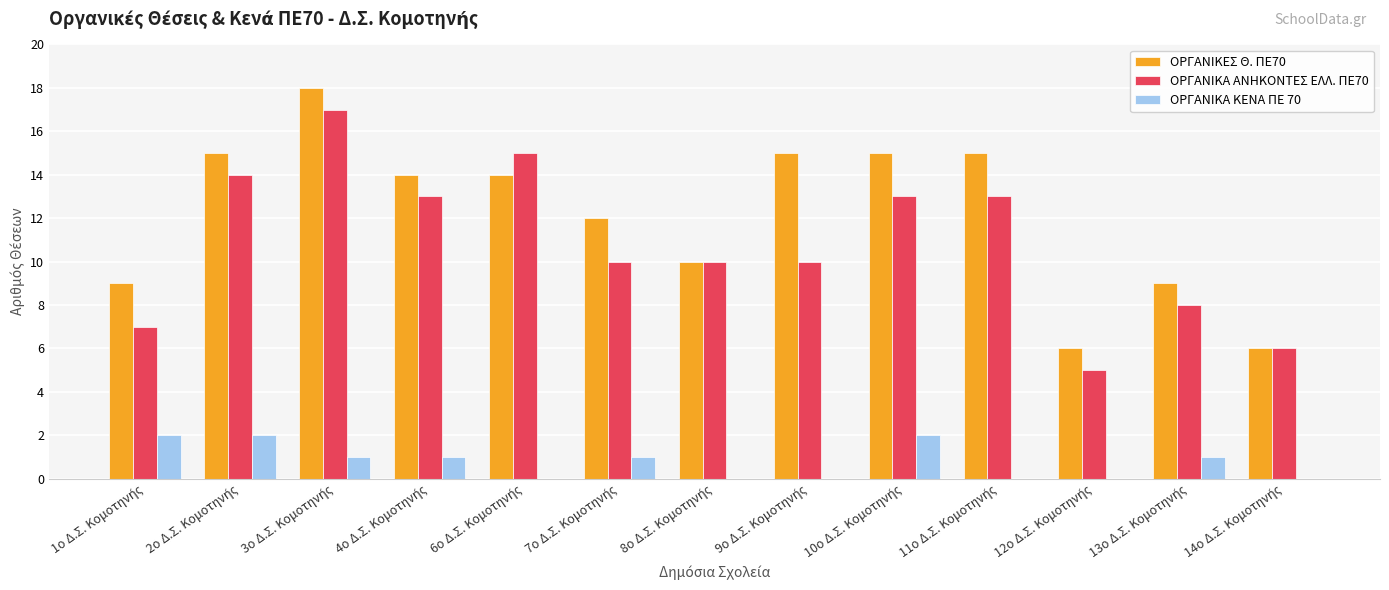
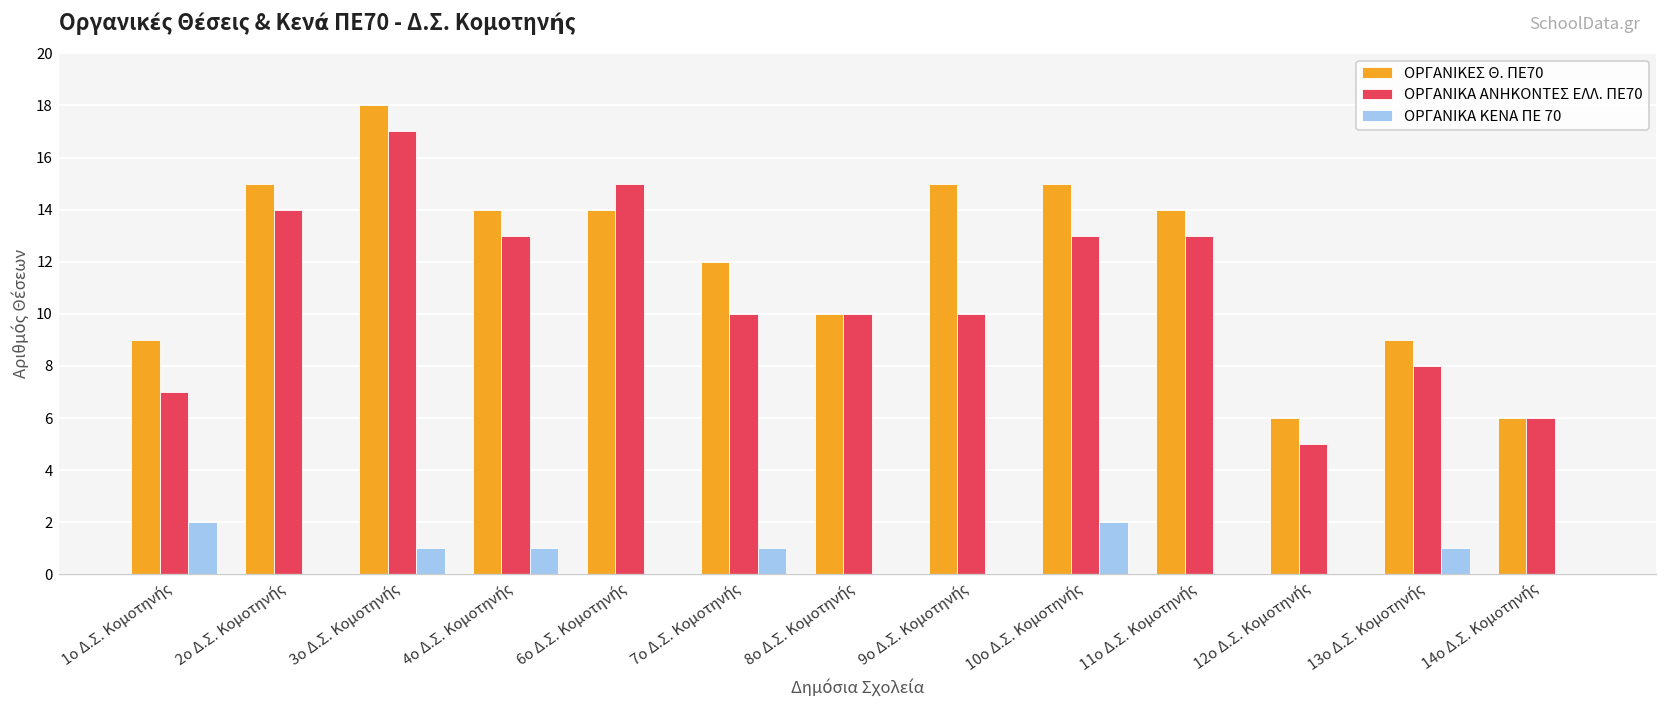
  {
    "ΟΡΓΑΝΙΚΕΣ Θ. ΠΕ70": {
      "1ο Δ.Σ. Κομοτηνής": 9,
      "2ο Δ.Σ. Κομοτηνής": 15,
      "3ο Δ.Σ. Κομοτηνής": 18,
      "4ο Δ.Σ. Κομοτηνής": 14,
      "6ο Δ.Σ. Κομοτηνής": 14,
      "7ο Δ.Σ. Κομοτηνής": 12,
      "8ο Δ.Σ. Κομοτηνής": 10,
      "9ο Δ.Σ. Κομοτηνής": 15,
      "10ο Δ.Σ. Κομοτηνής": 15,
-     "11ο Δ.Σ. Κομοτηνής": 15,
+     "11ο Δ.Σ. Κομοτηνής": 14,
      "12ο Δ.Σ. Κομοτηνής": 6,
      "13ο Δ.Σ. Κομοτηνής": 9,
      "14ο Δ.Σ. Κομοτηνής": 6
    },
    "ΟΡΓΑΝΙΚΑ ΑΝΗΚΟΝΤΕΣ ΕΛΛ. ΠΕ70": {
      "1ο Δ.Σ. Κομοτηνής": 7,
      "2ο Δ.Σ. Κομοτηνής": 14,
      "3ο Δ.Σ. Κομοτηνής": 17,
      "4ο Δ.Σ. Κομοτηνής": 13,
      "6ο Δ.Σ. Κομοτηνής": 15,
      "7ο Δ.Σ. Κομοτηνής": 10,
      "8ο Δ.Σ. Κομοτηνής": 10,
      "9ο Δ.Σ. Κομοτηνής": 10,
      "10ο Δ.Σ. Κομοτηνής": 13,
      "11ο Δ.Σ. Κομοτηνής": 13,
      "12ο Δ.Σ. Κομοτηνής": 5,
      "13ο Δ.Σ. Κομοτηνής": 8,
      "14ο Δ.Σ. Κομοτηνής": 6
    },
    "ΟΡΓΑΝΙΚΑ ΚΕΝΑ ΠΕ 70": {
      "1ο Δ.Σ. Κομοτηνής": 2,
-     "2ο Δ.Σ. Κομοτηνής": 2,
+     "2ο Δ.Σ. Κομοτηνής": 0,
      "3ο Δ.Σ. Κομοτηνής": 1,
      "4ο Δ.Σ. Κομοτηνής": 1,
      "6ο Δ.Σ. Κομοτηνής": 0,
      "7ο Δ.Σ. Κομοτηνής": 1,
      "8ο Δ.Σ. Κομοτηνής": 0,
      "9ο Δ.Σ. Κομοτηνής": 0,
      "10ο Δ.Σ. Κομοτηνής": 2,
      "11ο Δ.Σ. Κομοτηνής": 0,
      "12ο Δ.Σ. Κομοτηνής": 0,
      "13ο Δ.Σ. Κομοτηνής": 1,
      "14ο Δ.Σ. Κομοτηνής": 0
    }
  }
